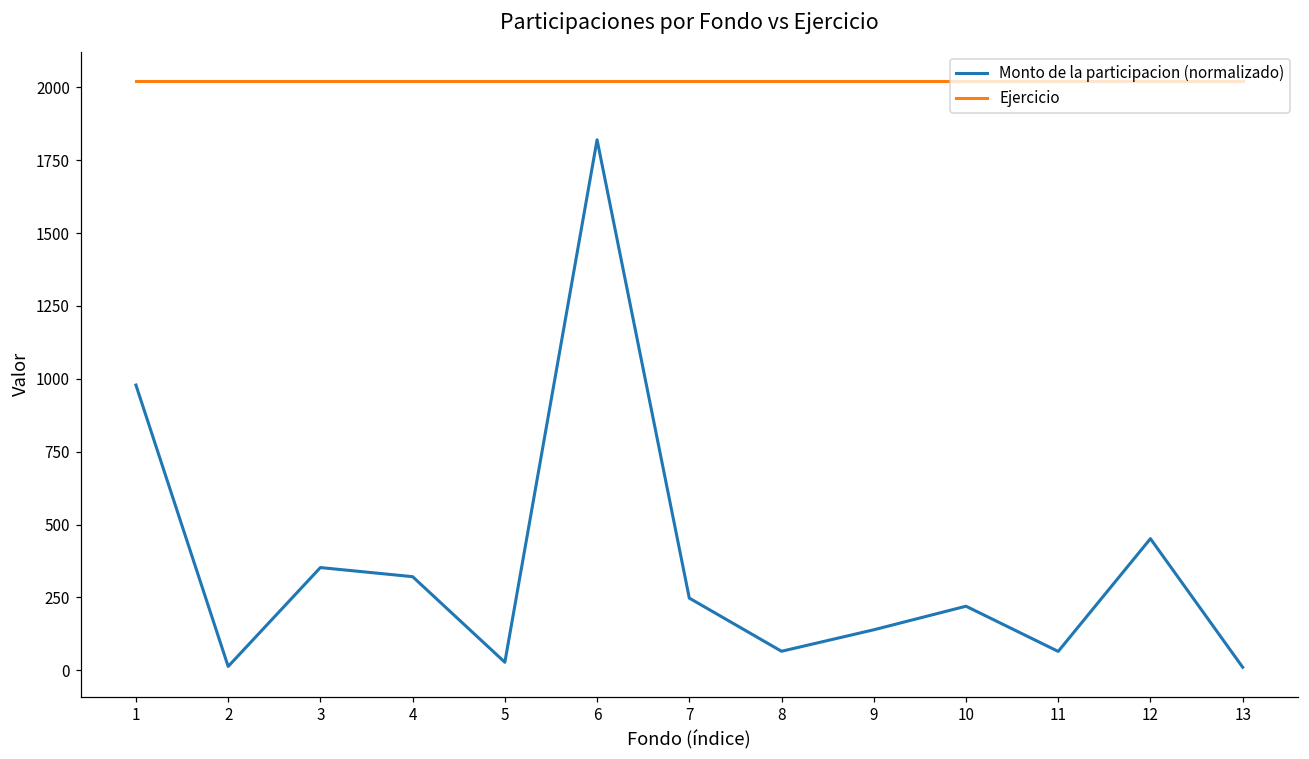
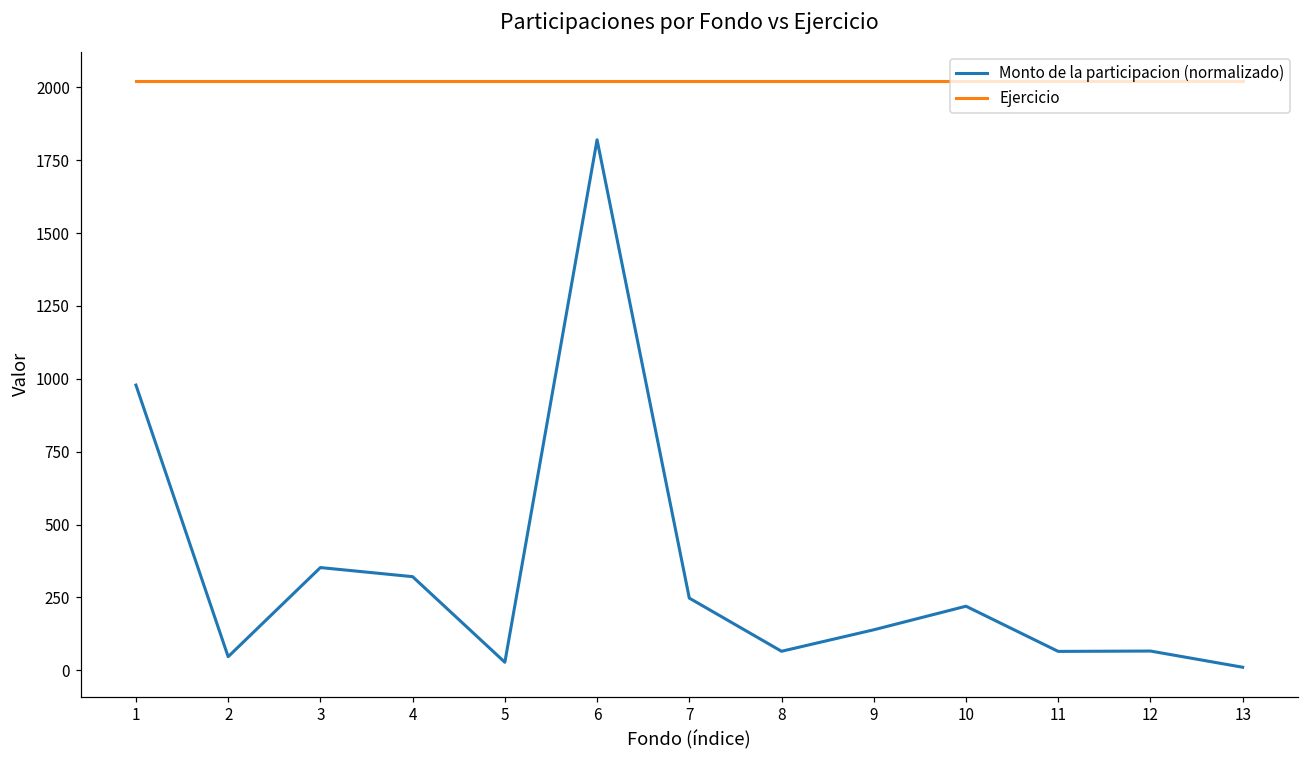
  {
    "Monto de la participacion (normalizado)": {
      "1": 980,
-     "2": 10,
+     "2": 50,
      "3": 350,
      "4": 320,
      "5": 30,
      "6": 1820,
      "7": 250,
      "8": 70,
      "9": 140,
      "10": 220,
      "11": 60,
-     "12": 450,
+     "12": 70,
      "13": 10
    },
    "Ejercicio": {
      "1": 2020,
      "2": 2020,
      "3": 2020,
      "4": 2020,
      "5": 2020,
      "6": 2020,
      "7": 2020,
      "8": 2020,
      "9": 2020
    }
  }
